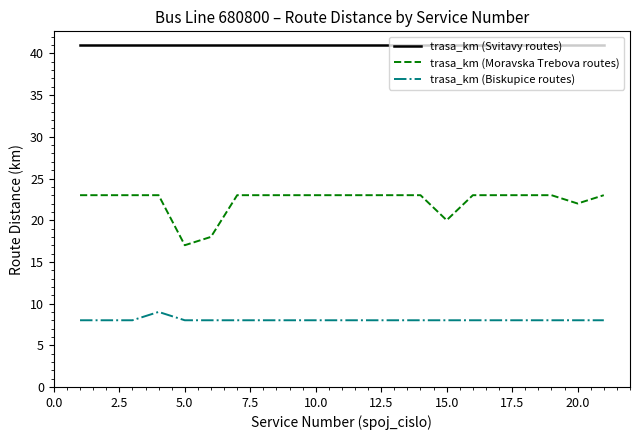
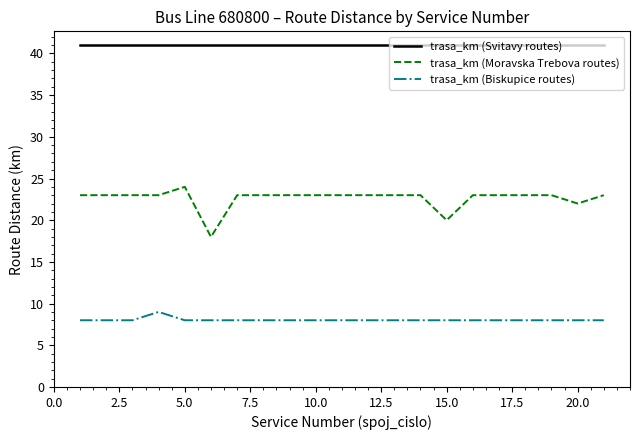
  {
    "trasa_km (Svitavy routes)": {
      "5.0": 41
    },
    "trasa_km (Moravska Trebova routes)": {
-     "5.0": 17,
+     "5.0": 24,
      "15.0": 20,
      "20.0": 22
    },
    "trasa_km (Biskupice routes)": {
      "5.0": 8,
      "15.0": 8,
      "20.0": 8
    }
  }
